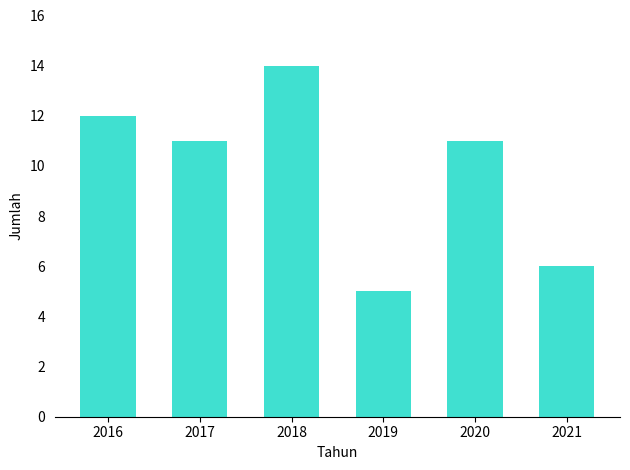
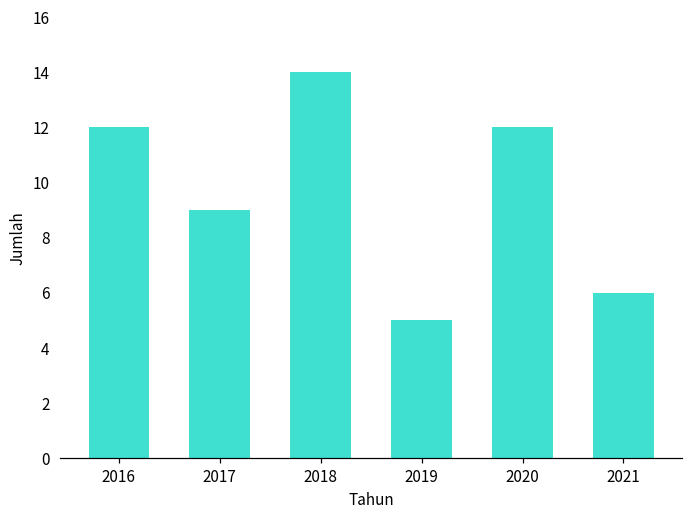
  {
    "2016": 12,
-   "2017": 11,
+   "2017": 9,
    "2018": 14,
    "2019": 5,
-   "2020": 11,
+   "2020": 12,
    "2021": 6
  }
